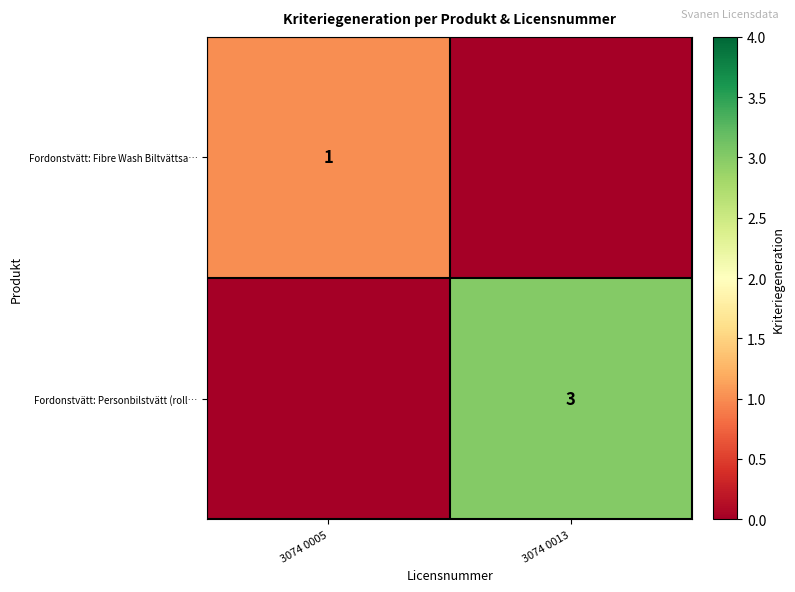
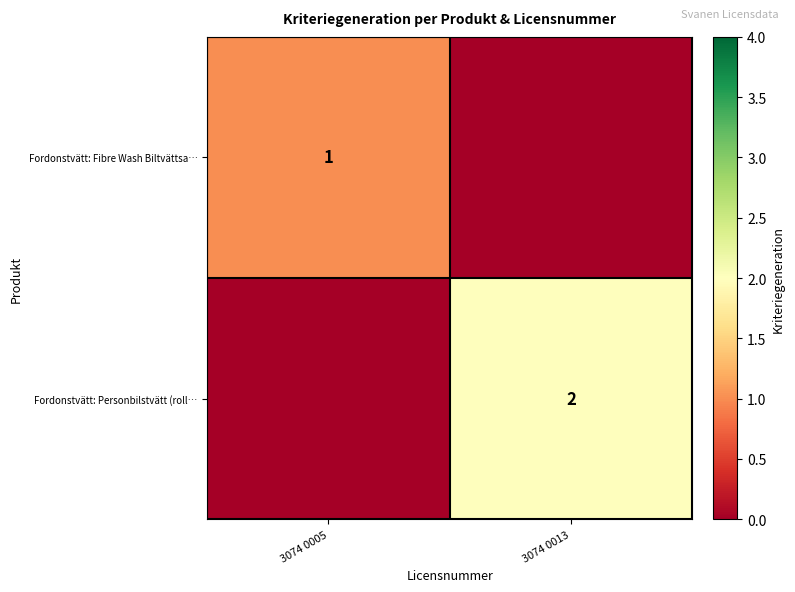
  {
    "Fordonstvätt: Fibre Wash Biltvättsa…": {
      "3074 0005": 1
    },
    "Fordonstvätt: Personbilstvätt (roll…": {
-     "3074 0013": 3
+     "3074 0013": 2
    }
  }
